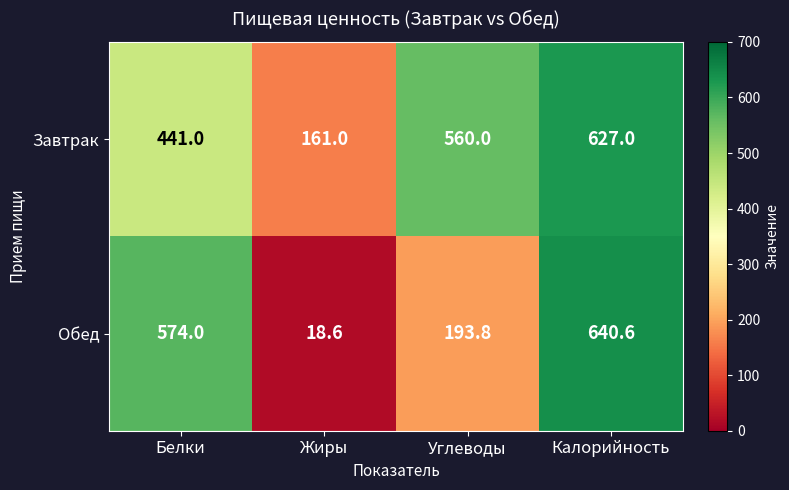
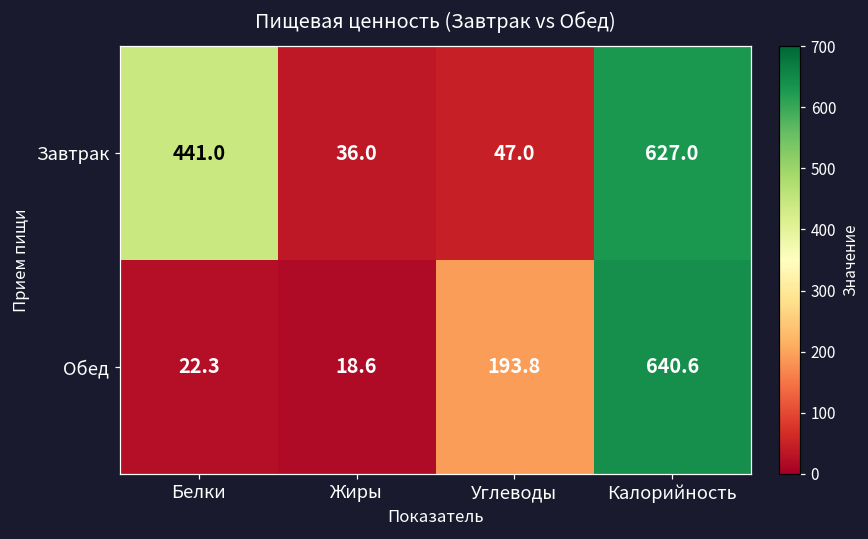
  {
    "Завтрак": {
      "Белки": 441.0,
-     "Жиры": 161.0,
-     "Углеводы": 560.0,
+     "Жиры": 36.0,
+     "Углеводы": 47.0,
      "Калорийность": 627.0
    },
    "Обед": {
-     "Белки": 574.0,
+     "Белки": 22.3,
      "Жиры": 18.6,
      "Углеводы": 193.8,
      "Калорийность": 640.6
    }
  }
